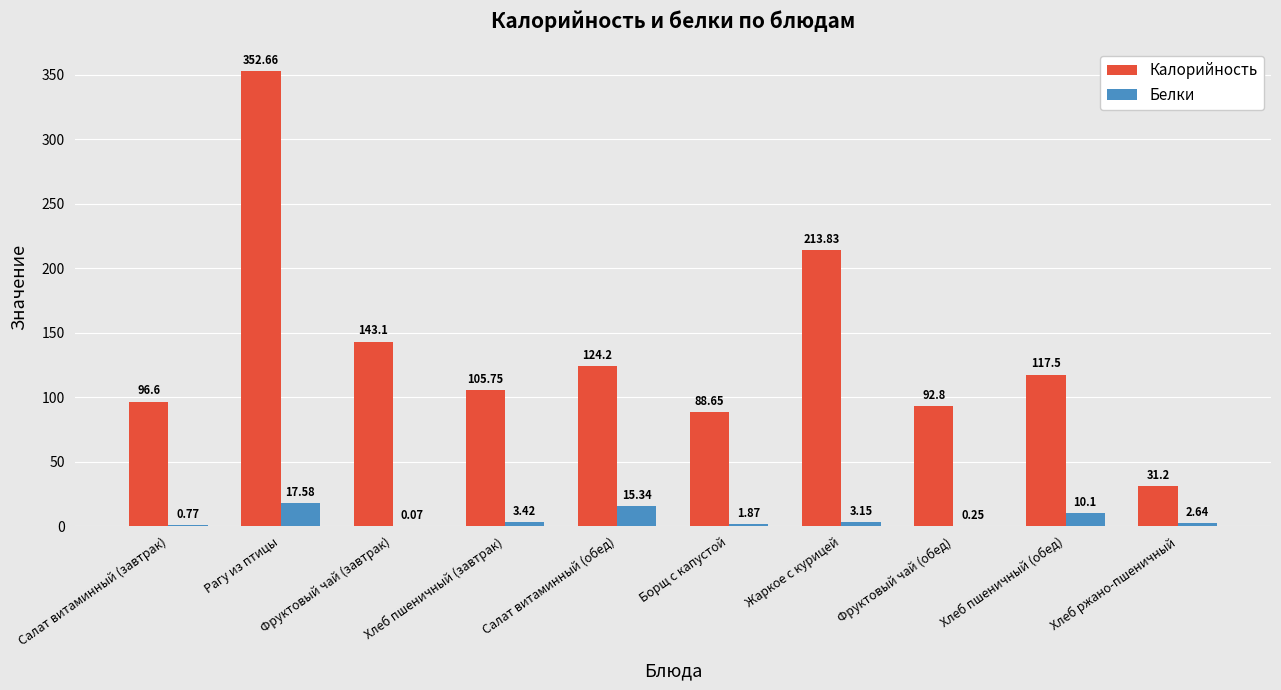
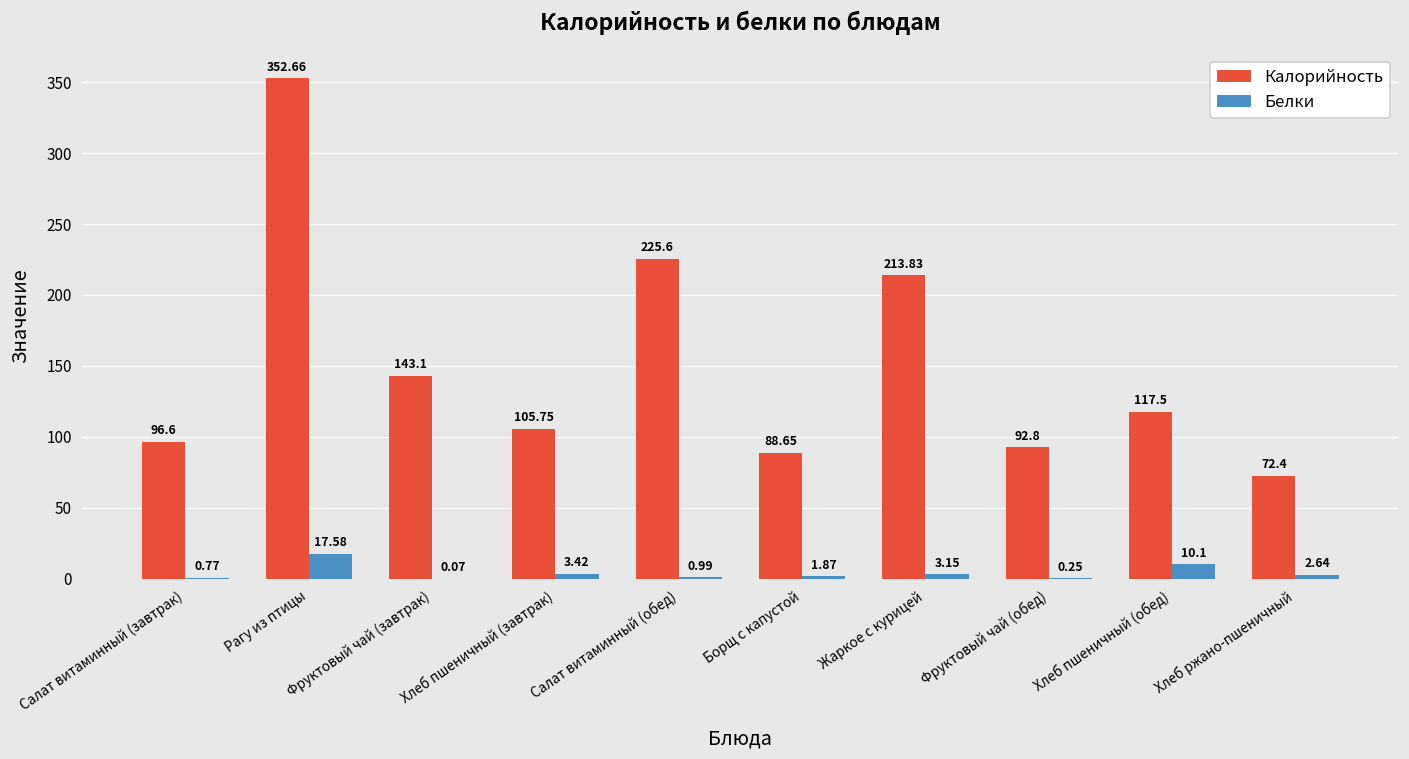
  {
    "Калорийность": {
      "Салат витаминный (завтрак)": 96.6,
      "Рагу из птицы": 352.66,
      "Фруктовый чай (завтрак)": 143.1,
      "Хлеб пшеничный (завтрак)": 105.75,
-     "Салат витаминный (обед)": 124.2,
+     "Салат витаминный (обед)": 225.6,
      "Борщ с капустой": 88.65,
      "Жаркое с курицей": 213.83,
      "Фруктовый чай (обед)": 92.8,
      "Хлеб пшеничный (обед)": 117.5,
-     "Хлеб ржано-пшеничный": 31.2
+     "Хлеб ржано-пшеничный": 72.4
    },
    "Белки": {
      "Салат витаминный (завтрак)": 0.77,
      "Рагу из птицы": 17.58,
      "Фруктовый чай (завтрак)": 0.07,
      "Хлеб пшеничный (завтрак)": 3.42,
-     "Салат витаминный (обед)": 15.34,
+     "Салат витаминный (обед)": 0.99,
      "Борщ с капустой": 1.87,
      "Жаркое с курицей": 3.15,
      "Фруктовый чай (обед)": 0.25,
      "Хлеб пшеничный (обед)": 10.1,
      "Хлеб ржано-пшеничный": 2.64
    }
  }
